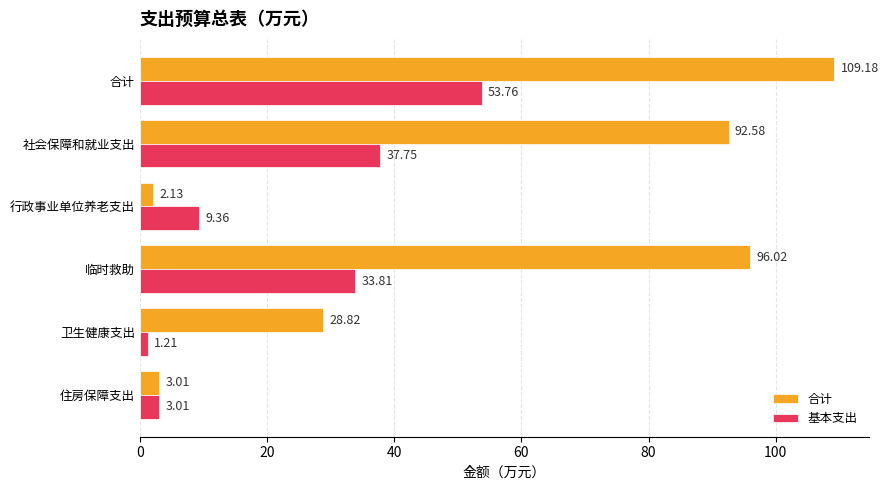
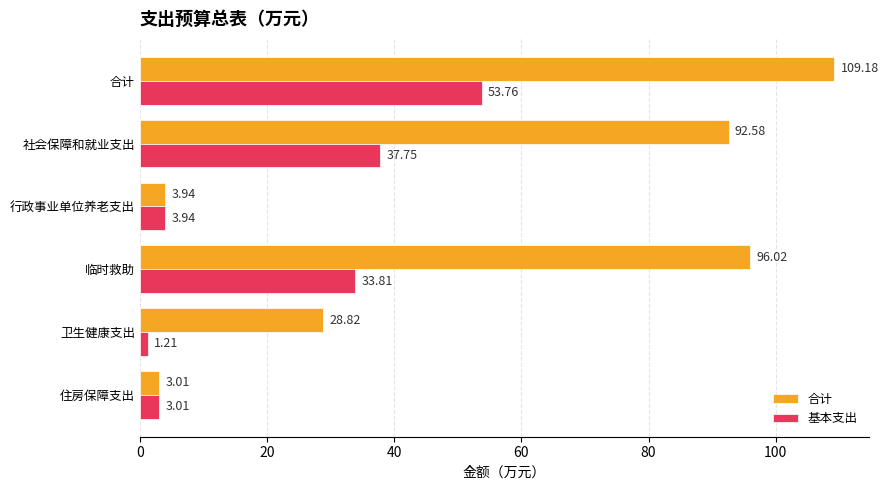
  {
    "合计": {
      "合计": 109.18,
      "社会保障和就业支出": 92.58,
-     "行政事业单位养老支出": 2.13,
+     "行政事业单位养老支出": 3.94,
      "临时救助": 96.02,
      "卫生健康支出": 28.82,
      "住房保障支出": 3.01
    },
    "基本支出": {
      "合计": 53.76,
      "社会保障和就业支出": 37.75,
-     "行政事业单位养老支出": 9.36,
+     "行政事业单位养老支出": 3.94,
      "临时救助": 33.81,
      "卫生健康支出": 1.21,
      "住房保障支出": 3.01
    }
  }
